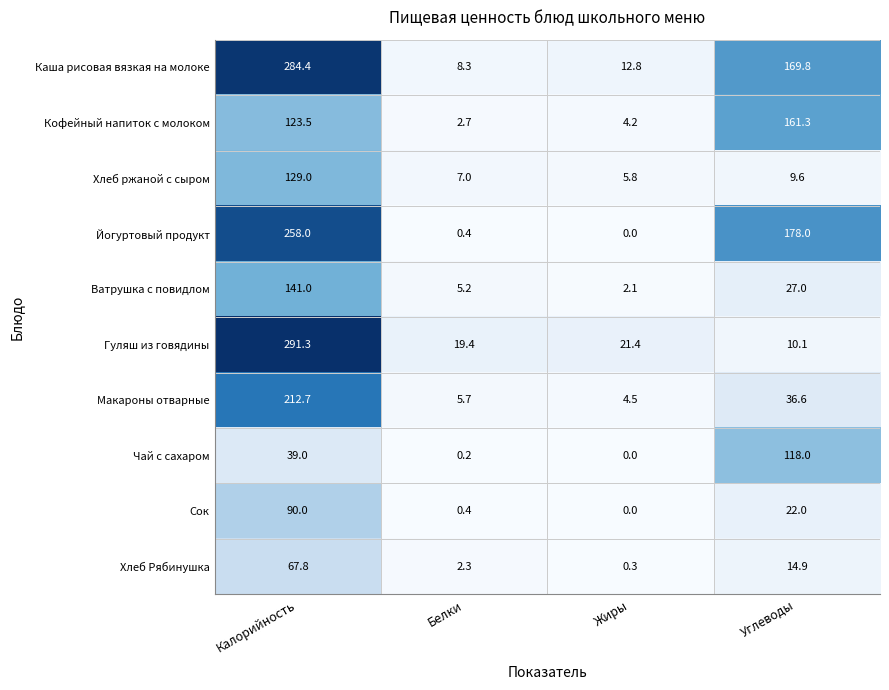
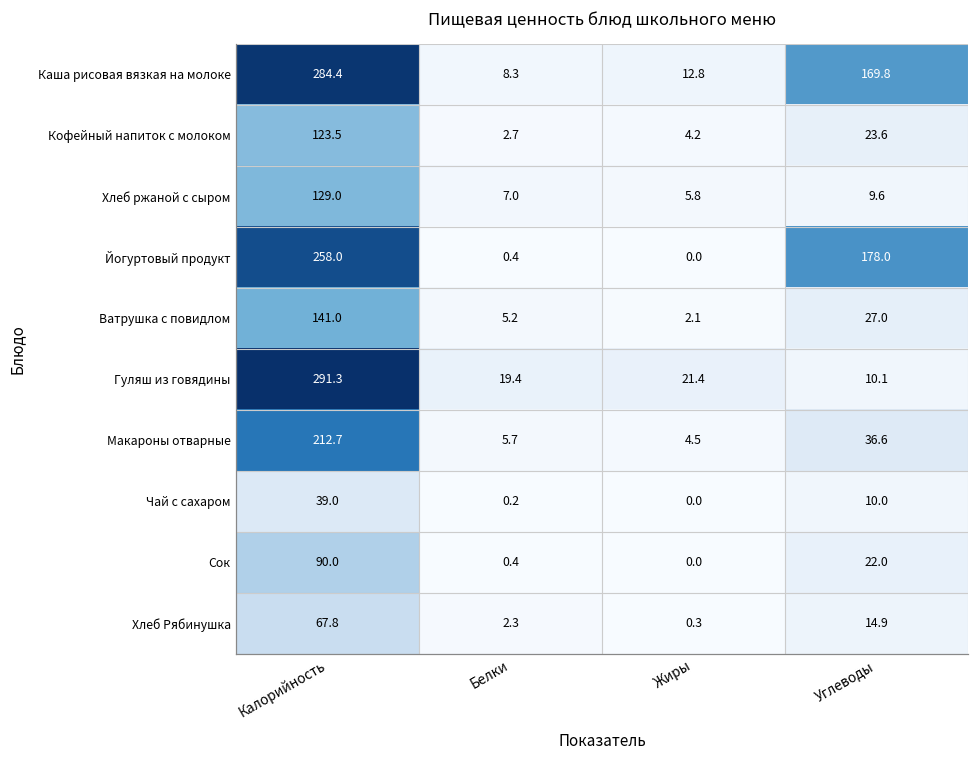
  {
    "Каша рисовая вязкая на молоке": {
      "Калорийность": 284.4,
      "Белки": 8.3,
      "Жиры": 12.8,
      "Углеводы": 169.8
    },
    "Кофейный напиток с молоком": {
      "Калорийность": 123.5,
      "Белки": 2.7,
      "Жиры": 4.2,
-     "Углеводы": 161.3
+     "Углеводы": 23.6
    },
    "Хлеб ржаной с сыром": {
      "Калорийность": 129.0,
      "Белки": 7.0,
      "Жиры": 5.8,
      "Углеводы": 9.6
    },
    "Йогуртовый продукт": {
      "Калорийность": 258.0,
      "Белки": 0.4,
      "Жиры": 0.0,
      "Углеводы": 178.0
    },
    "Ватрушка с повидлом": {
      "Калорийность": 141.0,
      "Белки": 5.2,
      "Жиры": 2.1,
      "Углеводы": 27.0
    },
    "Гуляш из говядины": {
      "Калорийность": 291.3,
      "Белки": 19.4,
      "Жиры": 21.4,
      "Углеводы": 10.1
    },
    "Макароны отварные": {
      "Калорийность": 212.7,
      "Белки": 5.7,
      "Жиры": 4.5,
      "Углеводы": 36.6
    },
    "Чай с сахаром": {
      "Калорийность": 39.0,
      "Белки": 0.2,
      "Жиры": 0.0,
-     "Углеводы": 118.0
+     "Углеводы": 10.0
    },
    "Сок": {
      "Калорийность": 90.0,
      "Белки": 0.4,
      "Жиры": 0.0,
      "Углеводы": 22.0
    },
    "Хлеб Рябинушка": {
      "Калорийность": 67.8,
      "Белки": 2.3,
      "Жиры": 0.3,
      "Углеводы": 14.9
    }
  }
